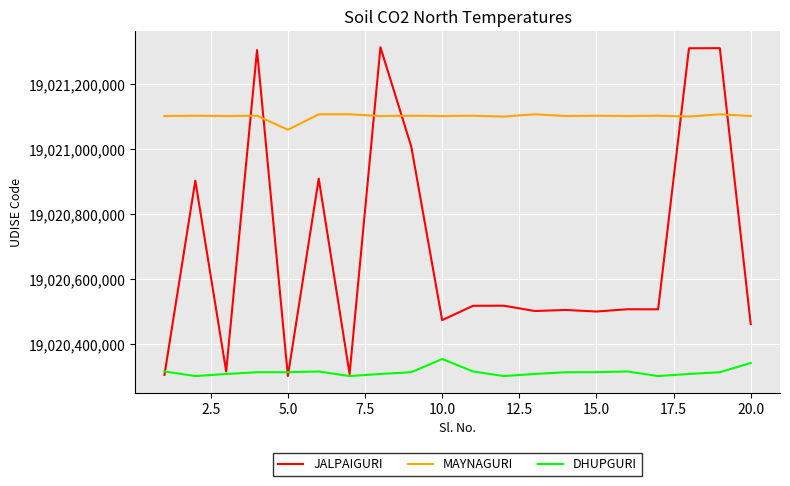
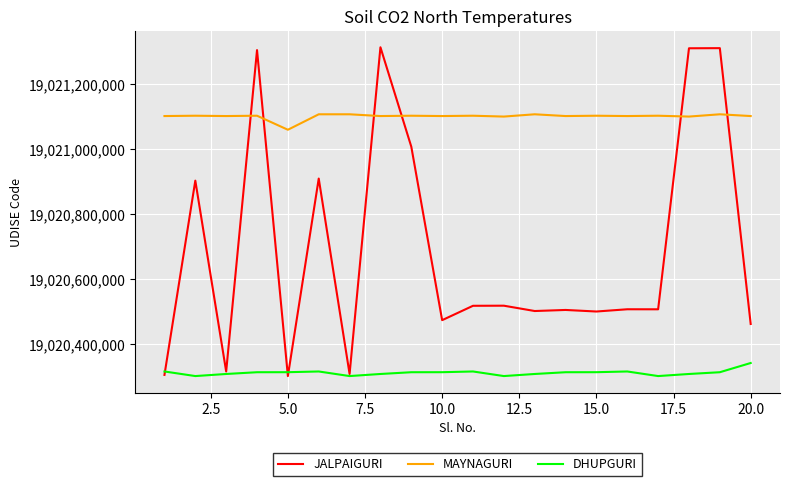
  {
    "JALPAIGURI": {
      "5.0": "19,020,300,000",
      "10.0": "19,020,470,000",
      "15.0": "19,020,500,000",
      "20.0": "19,020,460,000"
    },
    "MAYNAGURI": {
      "5.0": "19,021,060,000",
      "10.0": "19,021,100,000",
      "15.0": "19,021,100,000",
      "20.0": "19,021,100,000"
    },
    "DHUPGURI": {
      "5.0": "19,020,310,000",
-     "10.0": "19,020,360,000",
+     "10.0": "19,020,310,000",
      "15.0": "19,020,310,000",
      "20.0": "19,020,340,000"
    }
  }
